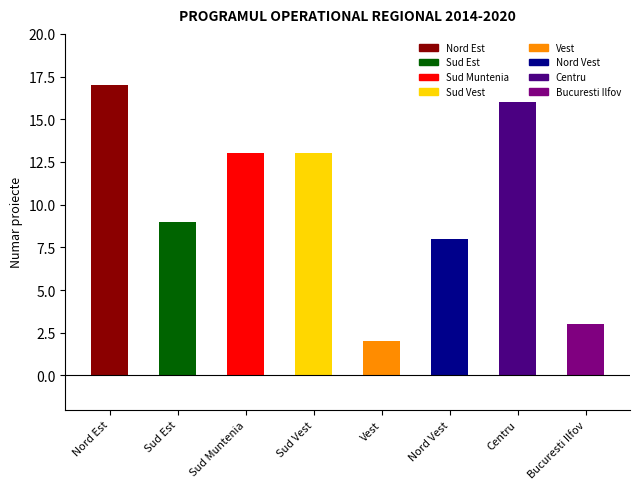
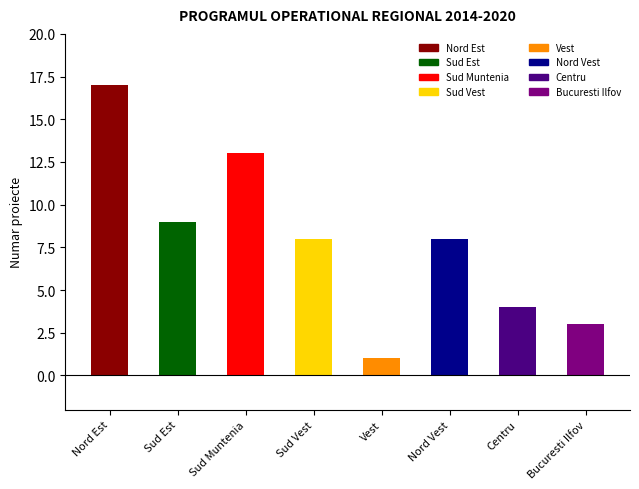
  {
    "Nord Est": 17,
    "Sud Est": 9,
    "Sud Muntenia": 13,
-   "Sud Vest": 13,
-   "Vest": 2,
+   "Sud Vest": 8,
+   "Vest": 1,
    "Nord Vest": 8,
-   "Centru": 16,
+   "Centru": 4,
    "Bucuresti Ilfov": 3
  }
